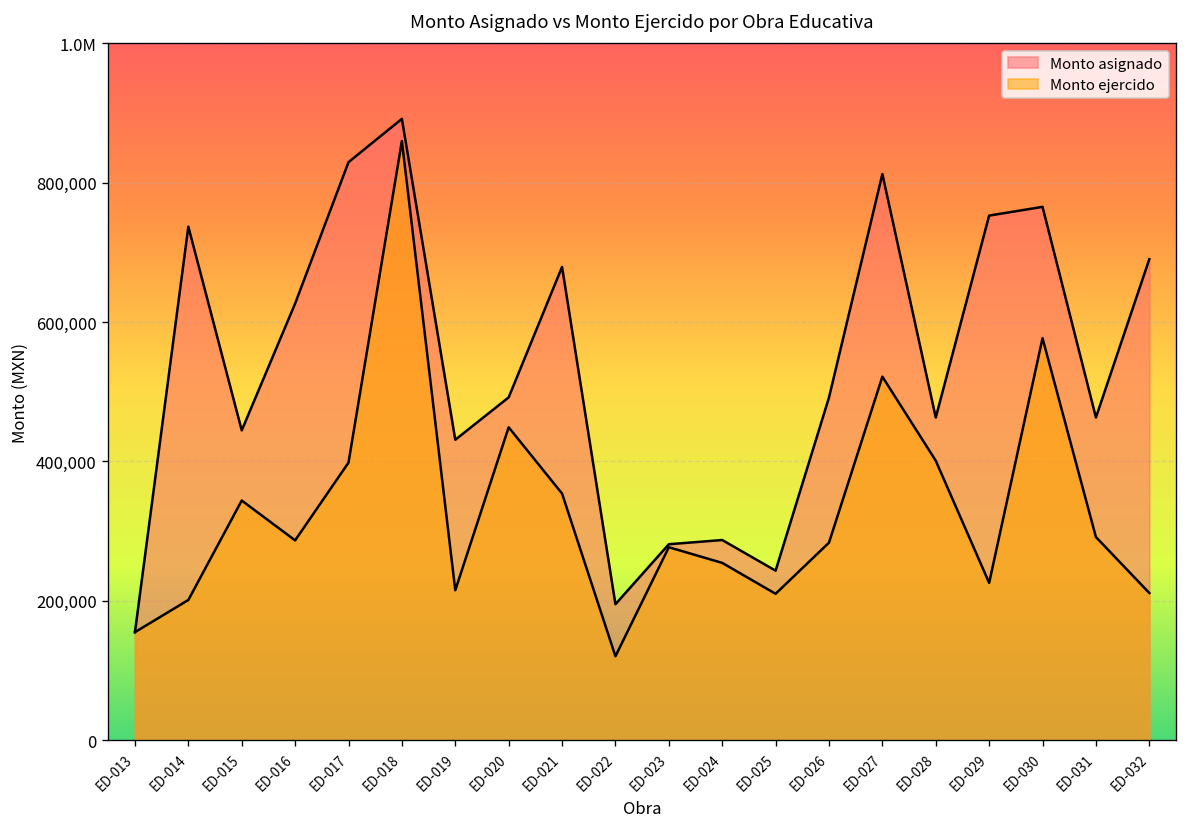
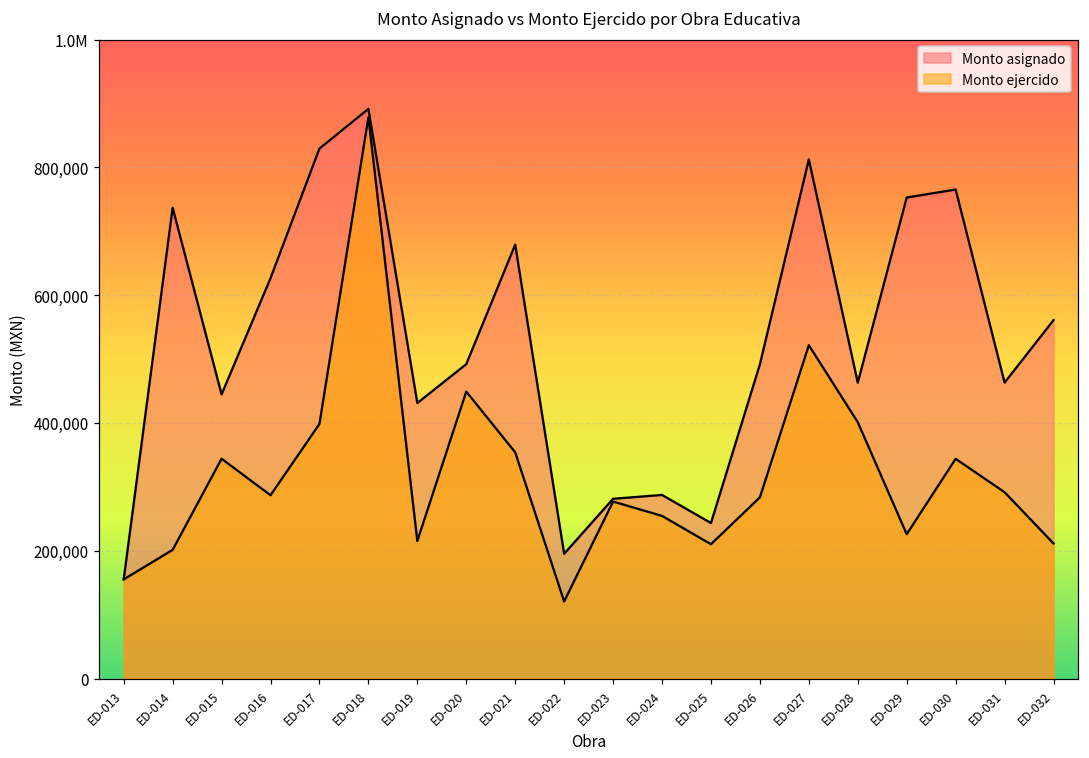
  {
    "Monto asignado": {
      "ED-014": "740,000",
      "ED-015": "440,000",
      "ED-016": "630,000",
      "ED-017": "830,000",
      "ED-018": "890,000",
      "ED-019": "430,000",
      "ED-020": "490,000",
      "ED-021": "680,000",
      "ED-022": "200,000",
      "ED-024": "290,000",
      "ED-025": "240,000",
      "ED-026": "490,000",
      "ED-027": "810,000",
      "ED-028": "460,000",
      "ED-029": "750,000",
      "ED-030": "770,000",
      "ED-031": "460,000",
-     "ED-032": "690,000"
+     "ED-032": "560,000"
    },
    "Monto ejercido": {
      "ED-014": "200,000",
      "ED-015": "340,000",
      "ED-016": "290,000",
      "ED-017": "400,000",
-     "ED-018": "860,000",
+     "ED-018": "880,000",
      "ED-019": "220,000",
      "ED-020": "450,000",
      "ED-021": "350,000",
      "ED-022": "120,000",
      "ED-024": "250,000",
      "ED-025": "210,000",
      "ED-026": "280,000",
      "ED-027": "520,000",
      "ED-028": "400,000",
      "ED-029": "230,000",
-     "ED-030": "580,000",
+     "ED-030": "340,000",
      "ED-031": "290,000",
      "ED-032": "210,000"
    }
  }
